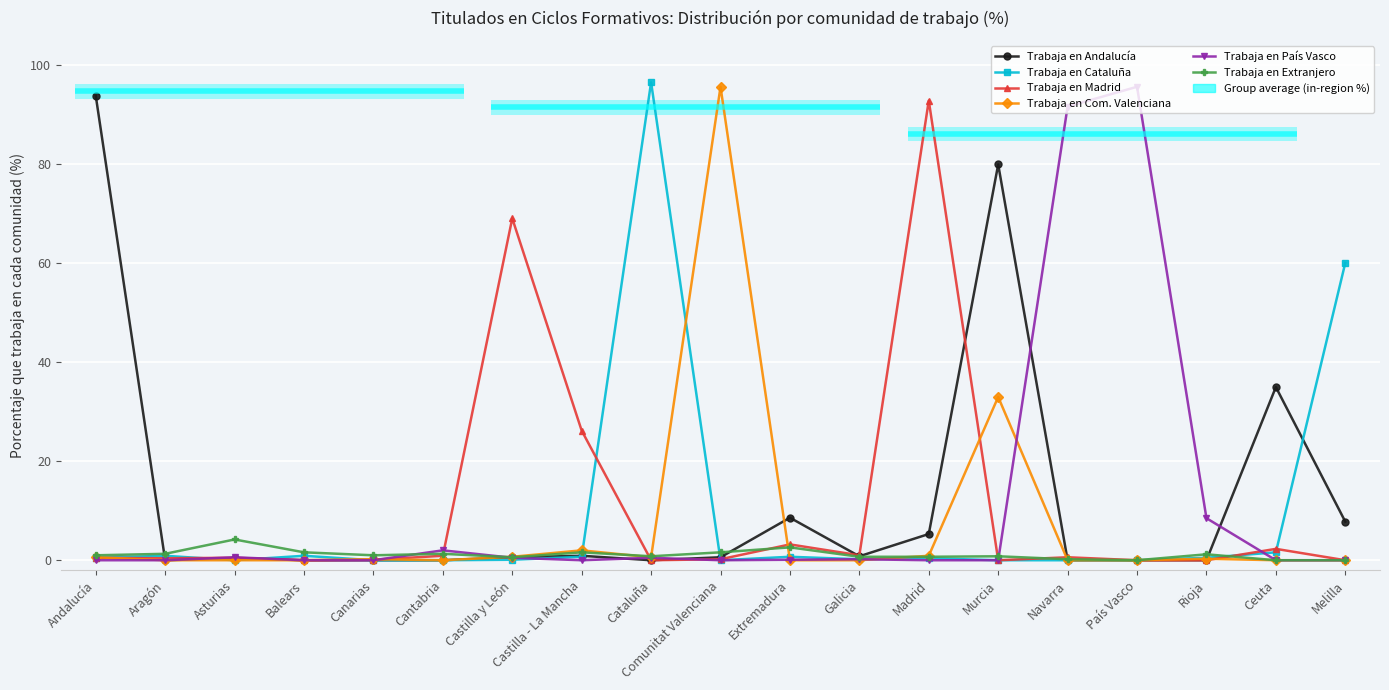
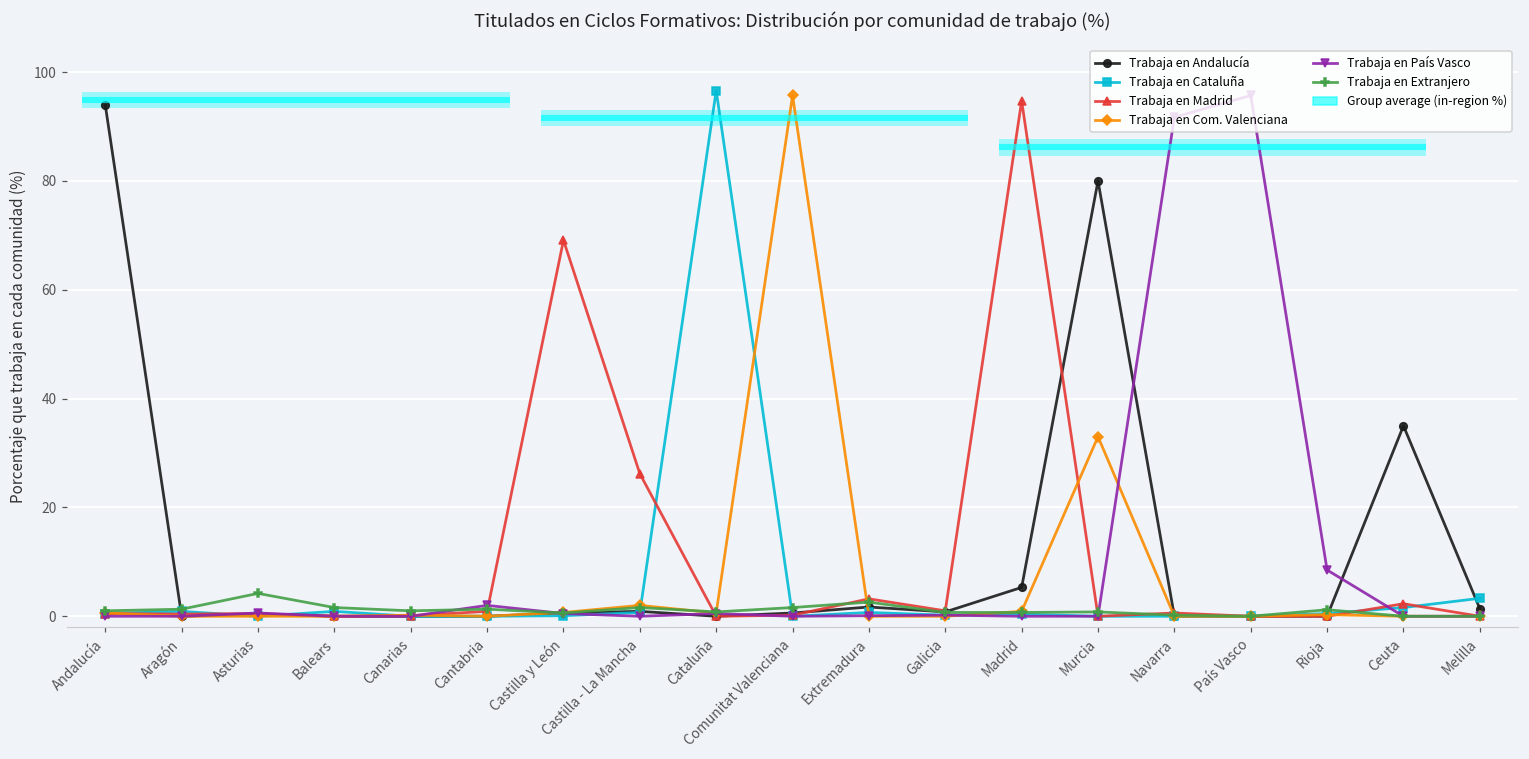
  {
    "Trabaja en Andalucía": {
      "Andalucía": 94,
-     "Extremadura": 9,
+     "Extremadura": 2,
      "Madrid": 5,
      "Murcia": 80,
      "Ceuta": 35,
-     "Melilla": 8
+     "Melilla": 1
    },
    "Trabaja en Cataluña": {
      "Balears": 1,
      "Cataluña": 97,
      "Extremadura": 1,
      "Ceuta": 2,
-     "Melilla": 60
+     "Melilla": 3
    },
    "Trabaja en Madrid": {
      "Castilla y León": 69,
      "Castilla - La Mancha": 26,
      "Extremadura": 3,
-     "Madrid": 93,
+     "Madrid": 95,
      "Ceuta": 2
    },
    "Trabaja en Com. Valenciana": {
      "Comunitat Valenciana": 96,
      "Murcia": 33
    },
    "Trabaja en País Vasco": {
      "Cantabria": 2,
      "Castilla - La Mancha": 0,
      "Rioja": 9
    },
    "Trabaja en Extranjero": {
      "Asturias": 4,
      "Balears": 2,
      "Canarias": 1,
      "Comunitat Valenciana": 2,
      "Extremadura": 3,
      "Murcia": 1,
      "Rioja": 1
    }
  }
